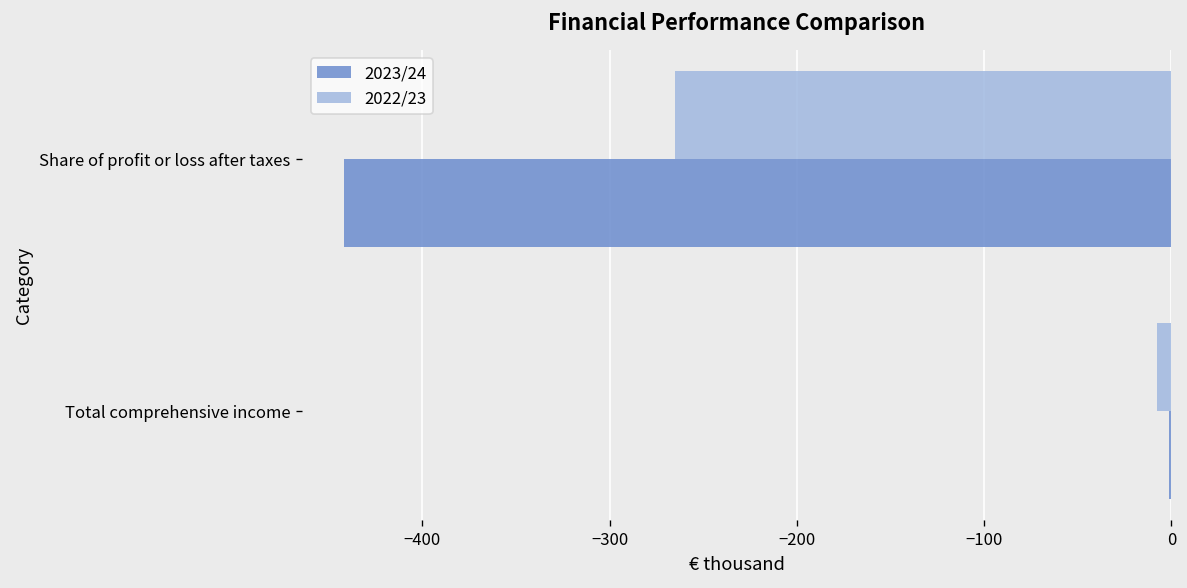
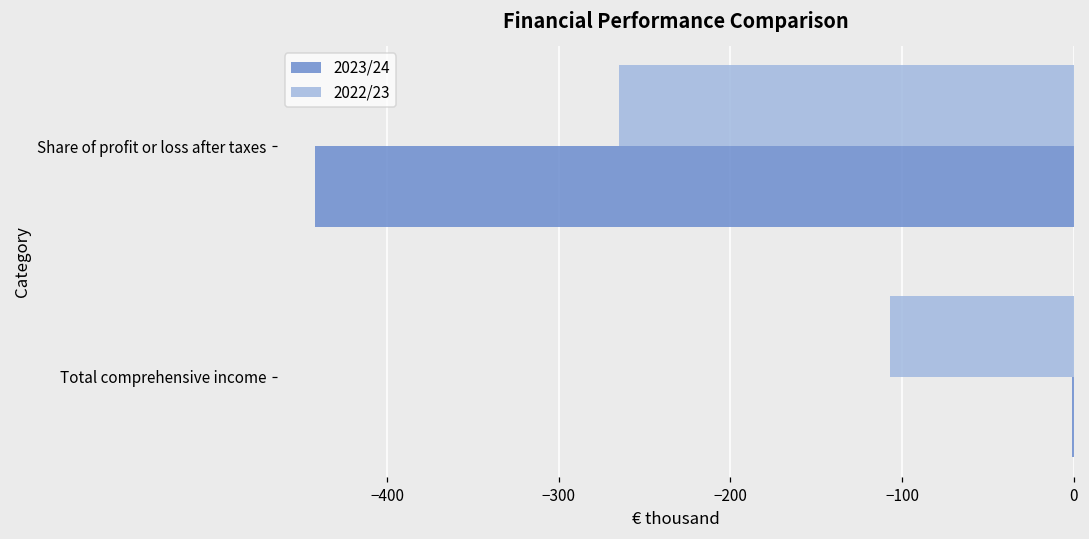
  {
    "2023/24": {
      "Share of profit or loss after taxes": -442
    },
    "2022/23": {
      "Share of profit or loss after taxes": -265,
-     "Total comprehensive income": -7
+     "Total comprehensive income": -107
    }
  }
